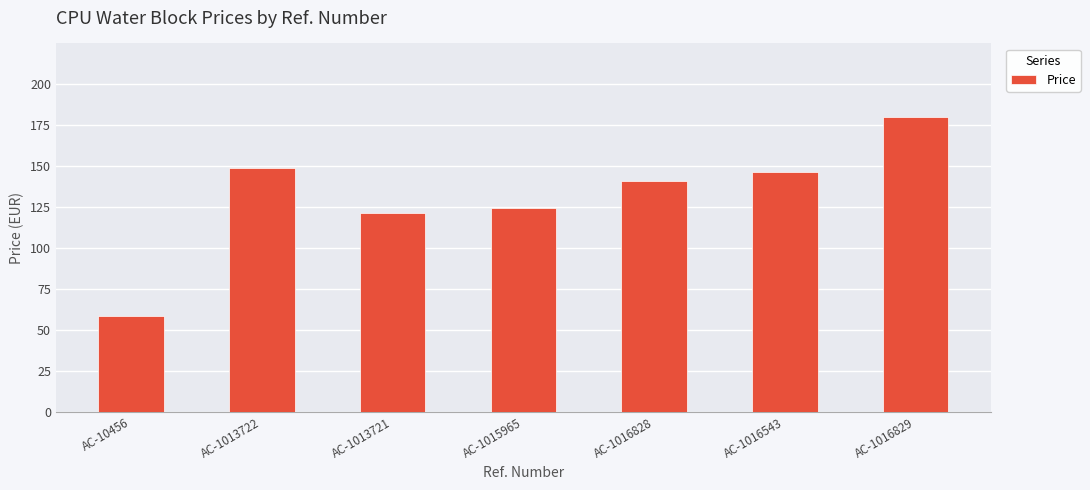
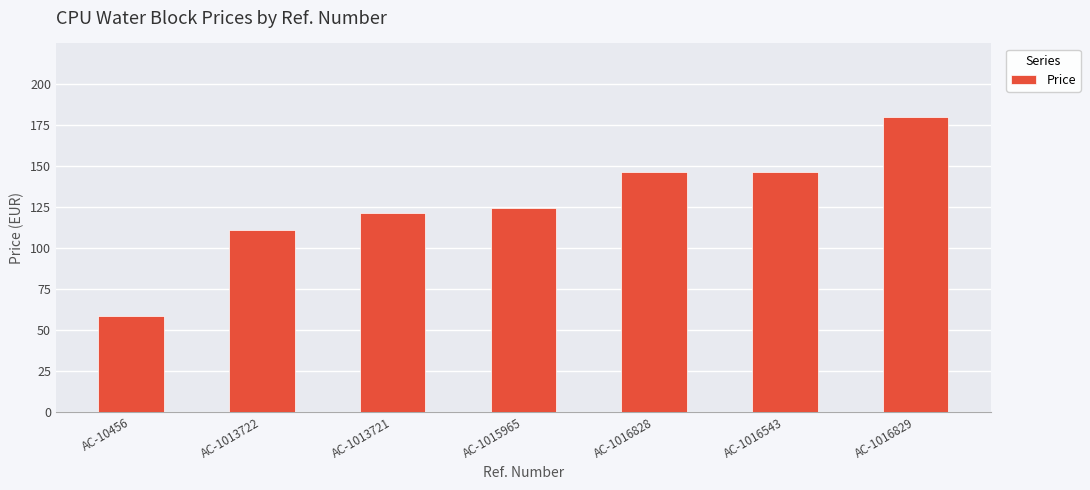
  {
    "AC-10456": 59,
-   "AC-1013722": 149,
+   "AC-1013722": 111,
    "AC-1013721": 122,
    "AC-1015965": 125,
-   "AC-1016828": 141,
+   "AC-1016828": 146,
    "AC-1016543": 146,
    "AC-1016829": 180
  }
